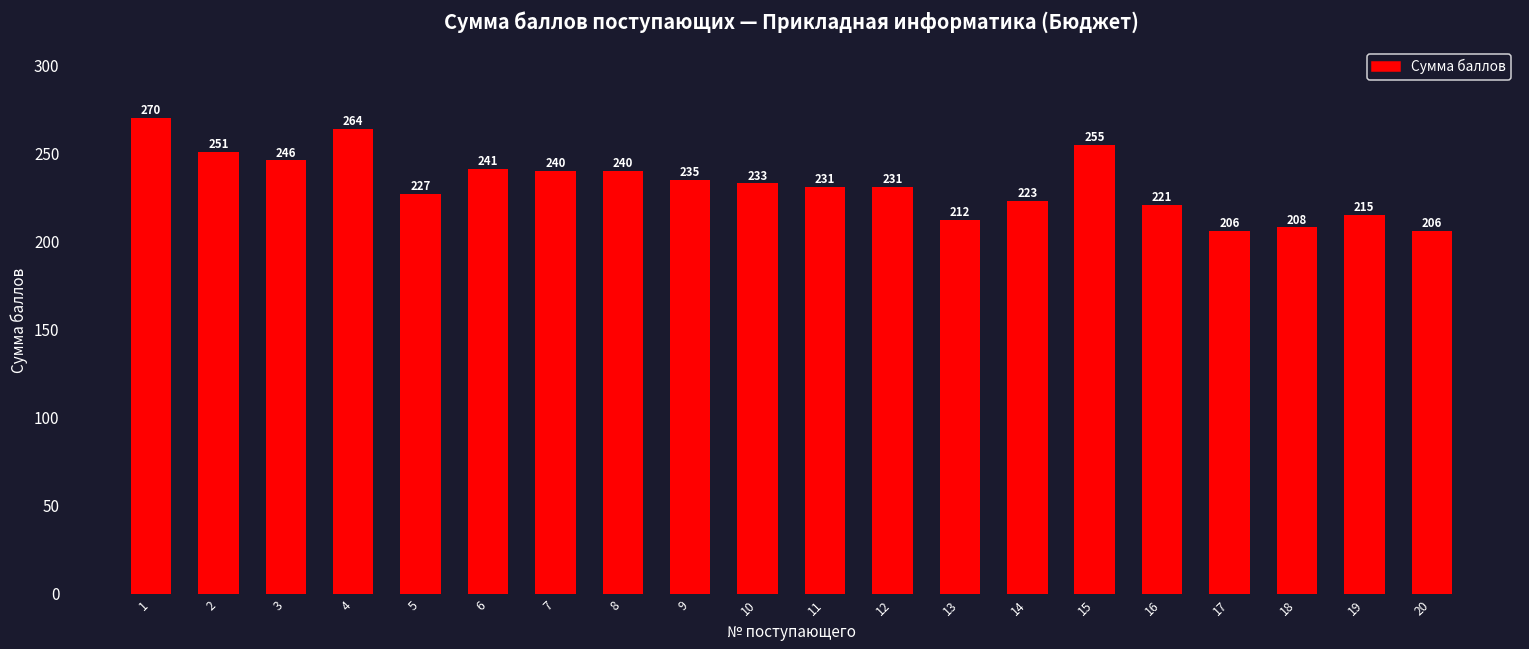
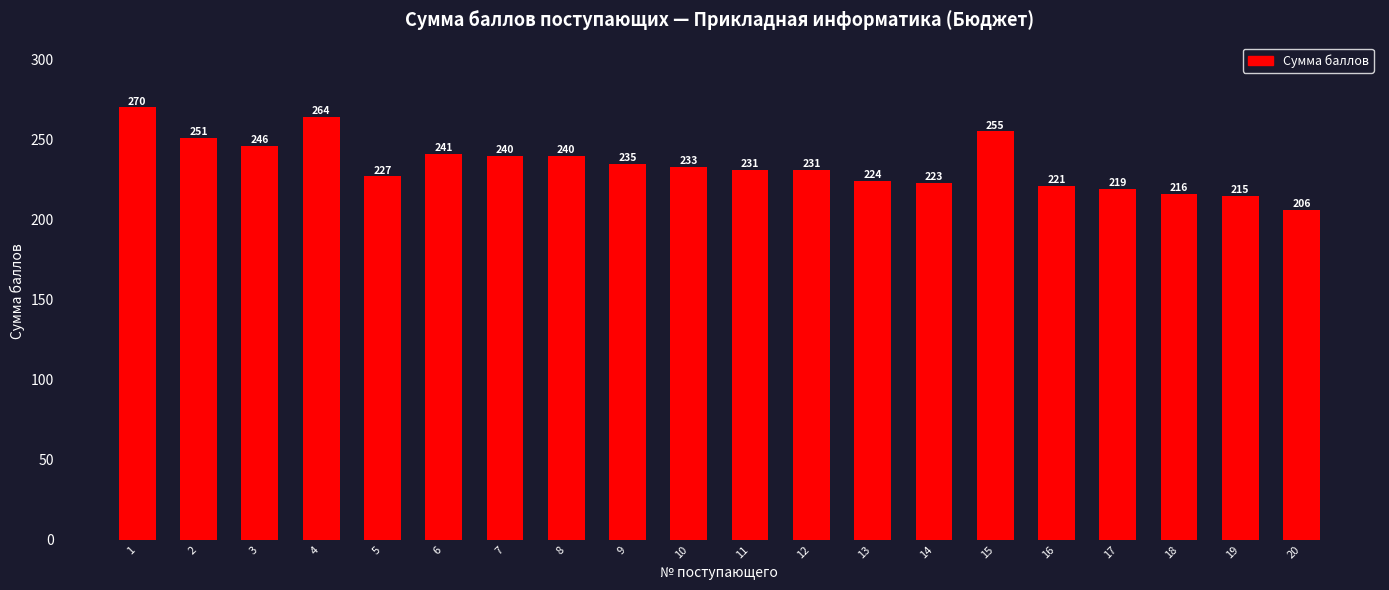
  {
    "1": 270,
    "2": 251,
    "3": 246,
    "4": 264,
    "5": 227,
    "6": 241,
    "7": 240,
    "8": 240,
    "9": 235,
    "10": 233,
    "11": 231,
    "12": 231,
-   "13": 212,
+   "13": 224,
    "14": 223,
    "15": 255,
    "16": 221,
-   "17": 206,
-   "18": 208,
+   "17": 219,
+   "18": 216,
    "19": 215,
    "20": 206
  }
